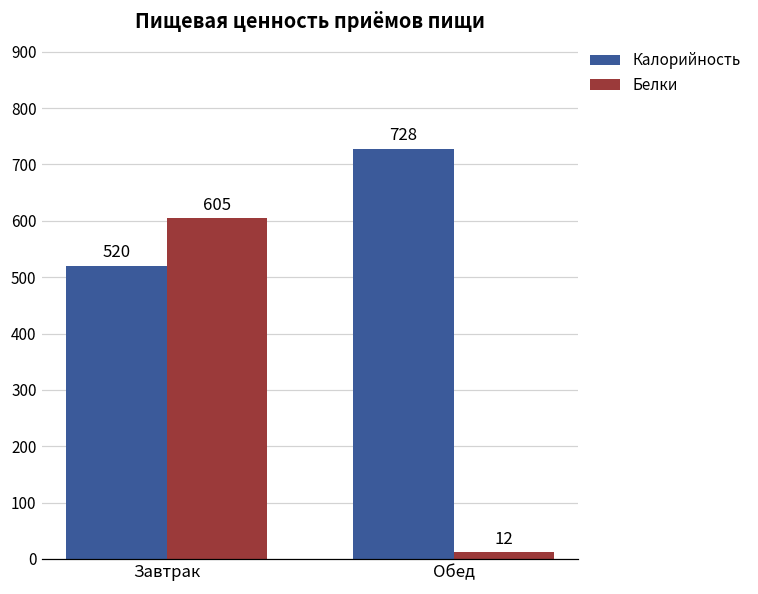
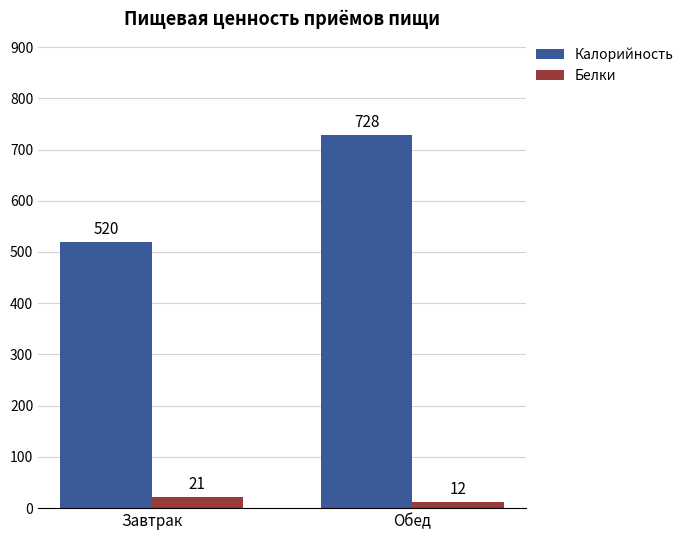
  {
    "Калорийность": {
      "Завтрак": 520,
      "Обед": 728
    },
    "Белки": {
-     "Завтрак": 605,
+     "Завтрак": 21,
      "Обед": 12
    }
  }
